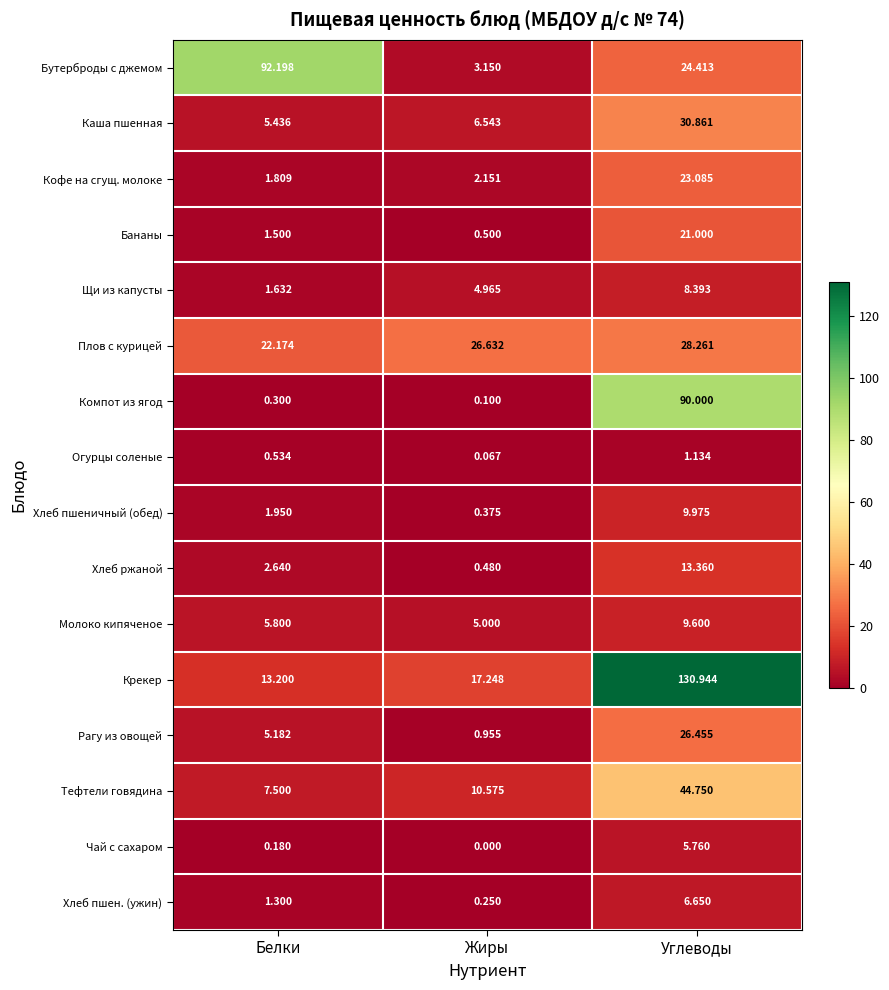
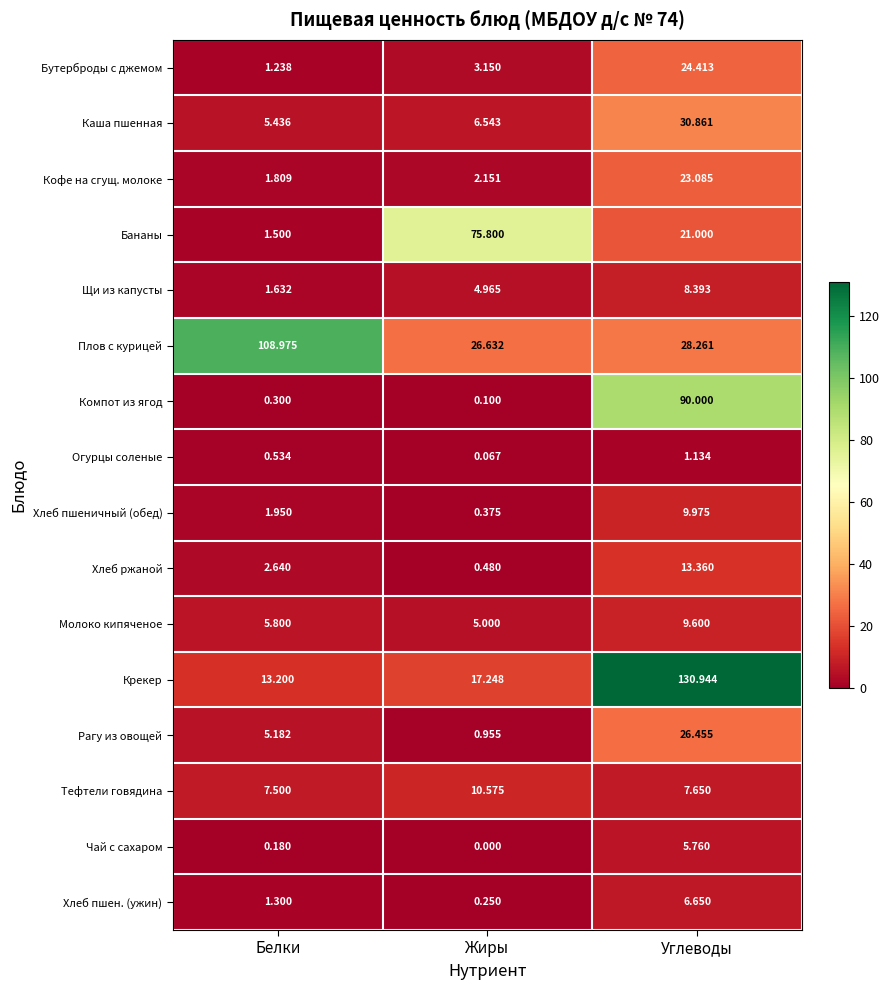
  {
    "Бутерброды с джемом": {
-     "Белки": 92.198,
+     "Белки": 1.238,
      "Жиры": 3.150,
      "Углеводы": 24.413
    },
    "Каша пшенная": {
      "Белки": 5.436,
      "Жиры": 6.543,
      "Углеводы": 30.861
    },
    "Кофе на сгущ. молоке": {
      "Белки": 1.809,
      "Жиры": 2.151,
      "Углеводы": 23.085
    },
    "Бананы": {
      "Белки": 1.500,
-     "Жиры": 0.500,
+     "Жиры": 75.800,
      "Углеводы": 21.000
    },
    "Щи из капусты": {
      "Белки": 1.632,
      "Жиры": 4.965,
      "Углеводы": 8.393
    },
    "Плов с курицей": {
-     "Белки": 22.174,
+     "Белки": 108.975,
      "Жиры": 26.632,
      "Углеводы": 28.261
    },
    "Компот из ягод": {
      "Белки": 0.300,
      "Жиры": 0.100,
      "Углеводы": 90.000
    },
    "Огурцы соленые": {
      "Белки": 0.534,
      "Жиры": 0.067,
      "Углеводы": 1.134
    },
    "Хлеб пшеничный (обед)": {
      "Белки": 1.950,
      "Жиры": 0.375,
      "Углеводы": 9.975
    },
    "Хлеб ржаной": {
      "Белки": 2.640,
      "Жиры": 0.480,
      "Углеводы": 13.360
    },
    "Молоко кипяченое": {
      "Белки": 5.800,
      "Жиры": 5.000,
      "Углеводы": 9.600
    },
    "Крекер": {
      "Белки": 13.200,
      "Жиры": 17.248,
      "Углеводы": 130.944
    },
    "Рагу из овощей": {
      "Белки": 5.182,
      "Жиры": 0.955,
      "Углеводы": 26.455
    },
    "Тефтели говядина": {
      "Белки": 7.500,
      "Жиры": 10.575,
-     "Углеводы": 44.750
+     "Углеводы": 7.650
    },
    "Чай с сахаром": {
      "Белки": 0.180,
      "Жиры": 0.000,
      "Углеводы": 5.760
    },
    "Хлеб пшен. (ужин)": {
      "Белки": 1.300,
      "Жиры": 0.250,
      "Углеводы": 6.650
    }
  }
